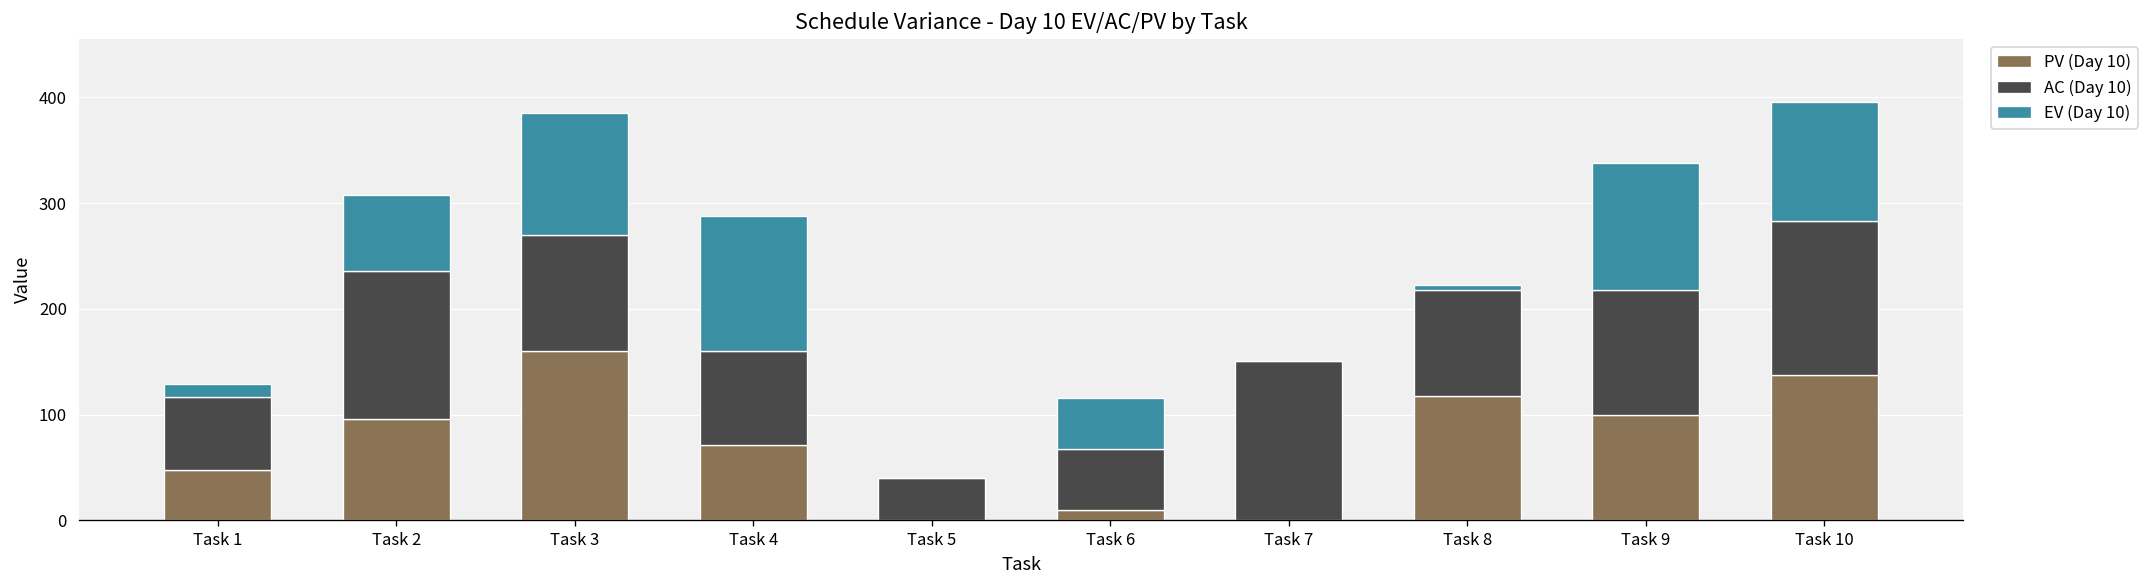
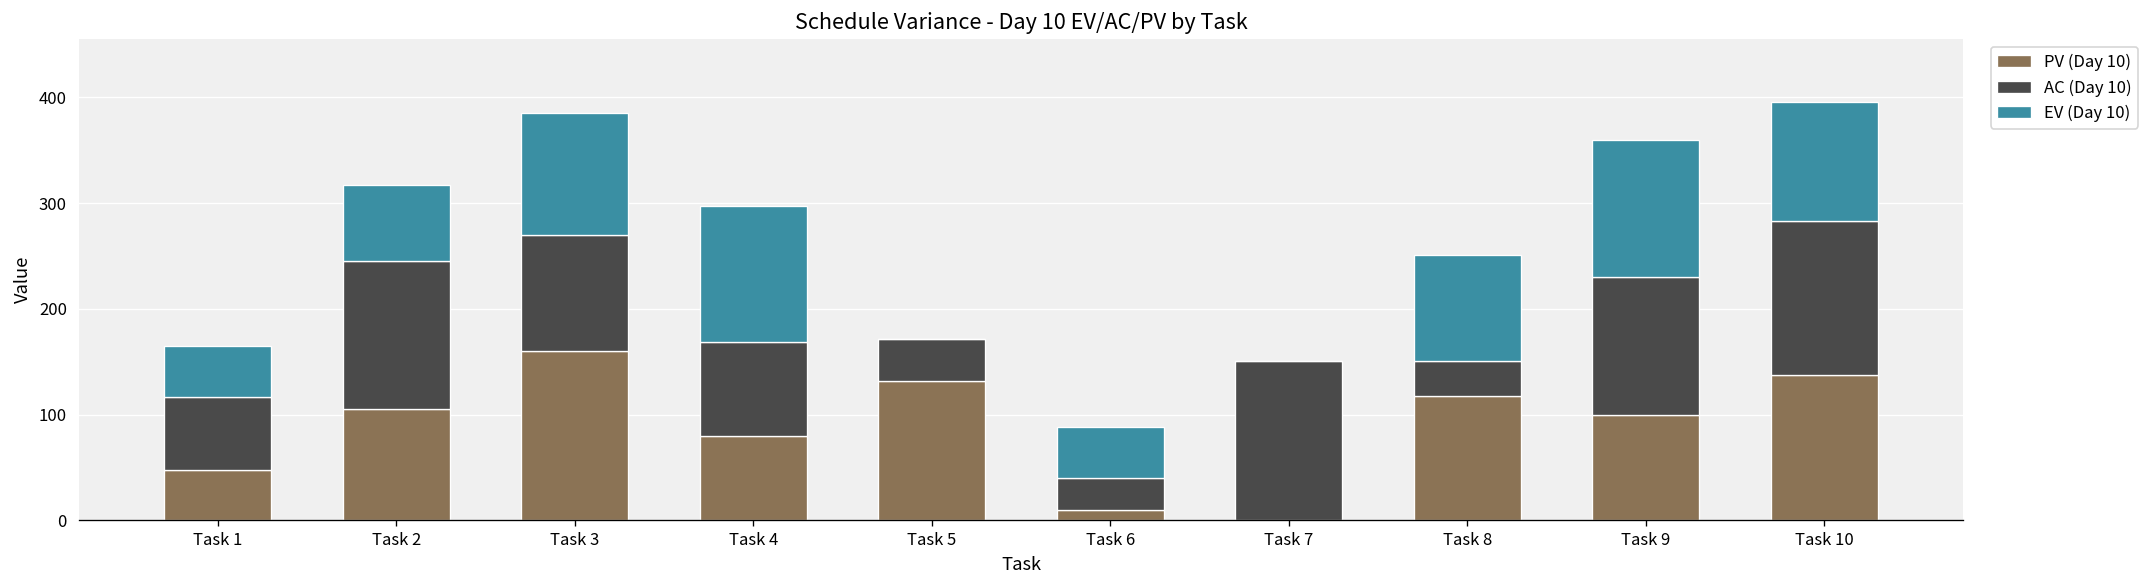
  {
    "PV (Day 10)": {
      "Task 1": 50,
-     "Task 2": 100,
+     "Task 2": 110,
      "Task 3": 160,
-     "Task 4": 70,
-     "Task 5": 0,
+     "Task 4": 80,
+     "Task 5": 130,
      "Task 6": 10,
      "Task 7": 0,
      "Task 8": 120,
      "Task 9": 100,
      "Task 10": 140
    },
    "AC (Day 10)": {
      "Task 1": 70,
      "Task 2": 140,
      "Task 3": 110,
      "Task 4": 90,
      "Task 5": 40,
-     "Task 6": 60,
+     "Task 6": 30,
      "Task 7": 150,
-     "Task 8": 100,
-     "Task 9": 120,
+     "Task 8": 30,
+     "Task 9": 130,
      "Task 10": 150
    },
    "EV (Day 10)": {
-     "Task 1": 10,
+     "Task 1": 50,
      "Task 2": 70,
      "Task 3": 120,
      "Task 4": 130,
      "Task 5": 0,
      "Task 6": 50,
      "Task 7": 0,
-     "Task 8": 10,
-     "Task 9": 120,
+     "Task 8": 100,
+     "Task 9": 130,
      "Task 10": 110
    }
  }
